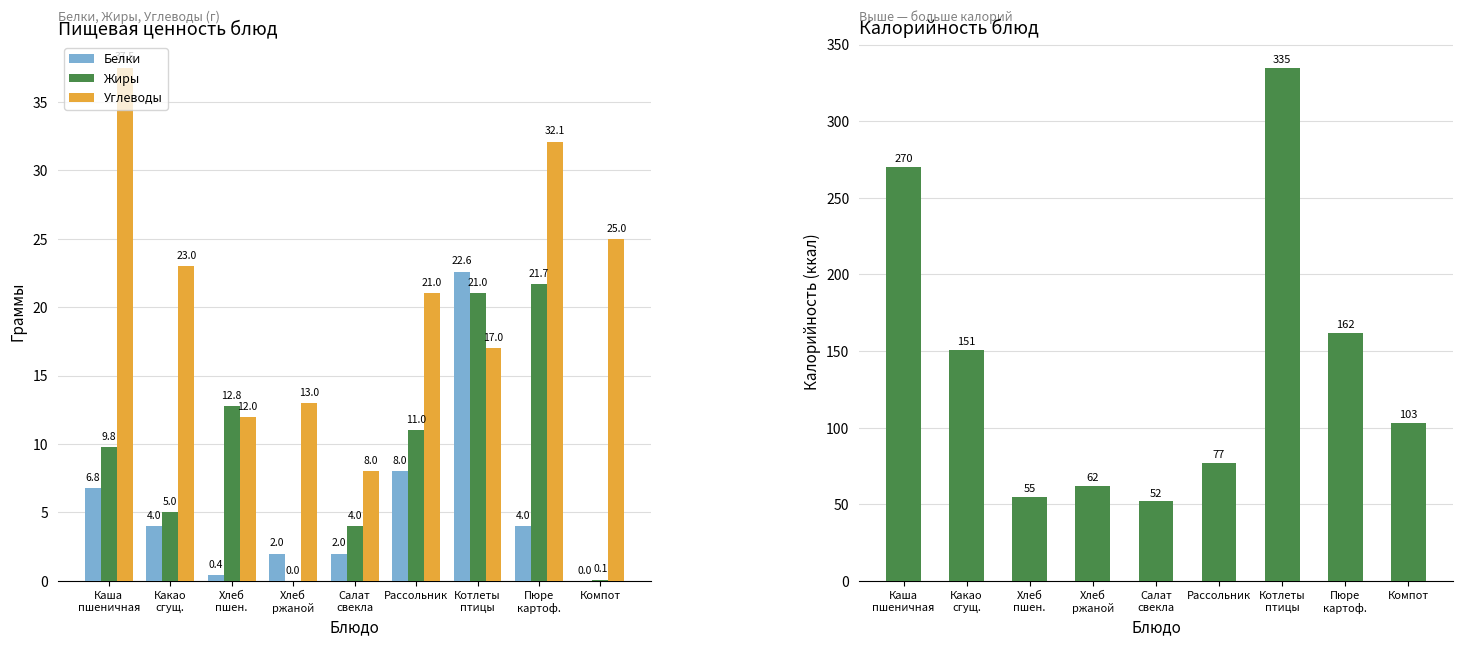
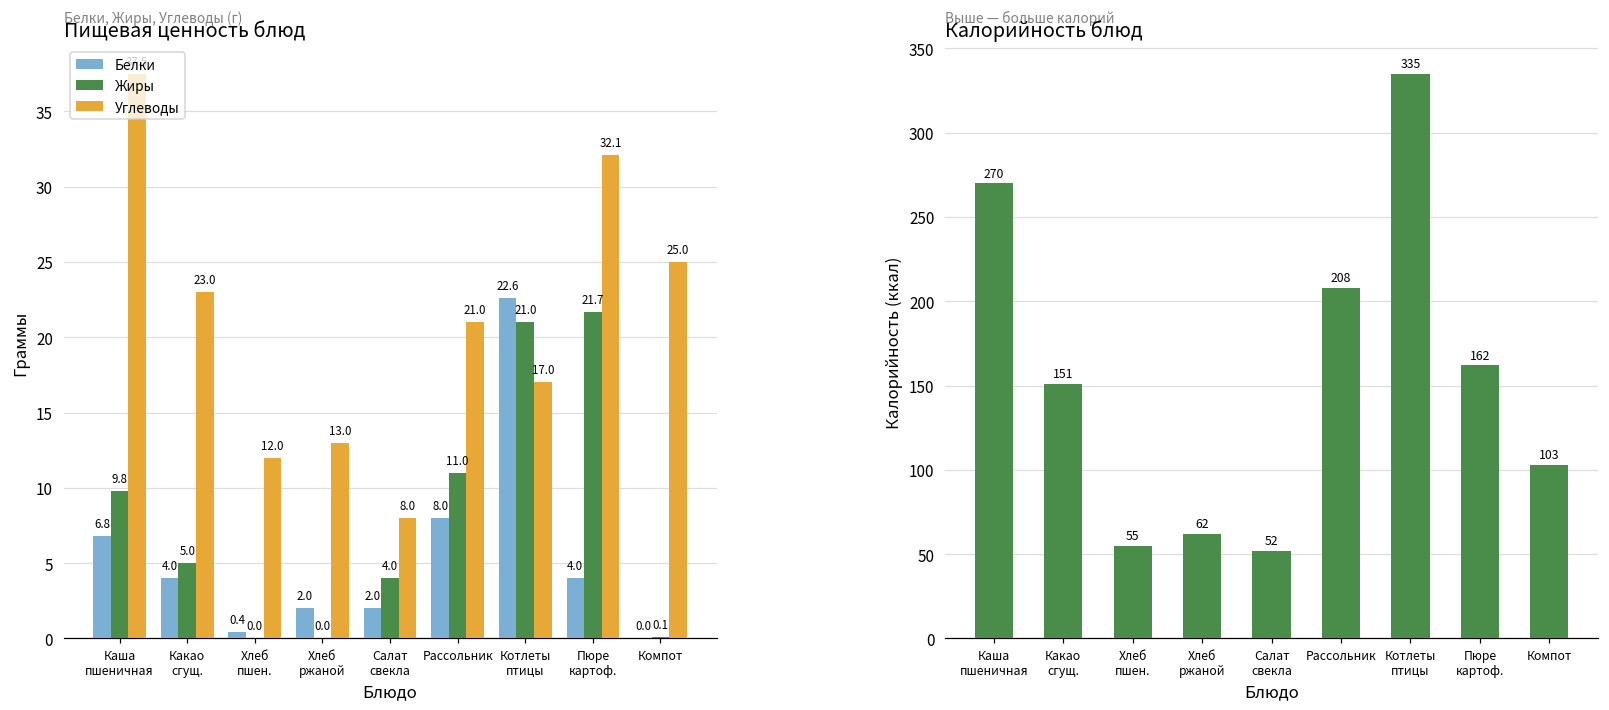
  {
    "Пищевая ценность блюд": {
      "Белки": {
        "Каша пшеничная": 6.8,
        "Какао сгущ.": 4.0,
        "Хлеб пшен.": 0.4,
        "Хлеб ржаной": 2.0,
        "Салат свекла": 2.0,
        "Рассольник": 8.0,
        "Котлеты птицы": 22.6,
        "Пюре картоф.": 4.0,
        "Компот": 0.0
      },
      "Жиры": {
        "Каша пшеничная": 9.8,
        "Какао сгущ.": 5.0,
-       "Хлеб пшен.": 12.8,
+       "Хлеб пшен.": 0.0,
        "Хлеб ржаной": 0.0,
        "Салат свекла": 4.0,
        "Рассольник": 11.0,
        "Котлеты птицы": 21.0,
        "Пюре картоф.": 21.7,
        "Компот": 0.1
      },
      "Углеводы": {
        "Какао сгущ.": 23.0,
        "Хлеб пшен.": 12.0,
        "Хлеб ржаной": 13.0,
        "Салат свекла": 8.0,
        "Рассольник": 21.0,
        "Котлеты птицы": 17.0,
        "Пюре картоф.": 32.1,
        "Компот": 25.0
      }
    },
    "Калорийность блюд": {
      "Каша пшеничная": 270,
      "Какао сгущ.": 151,
      "Хлеб пшен.": 55,
      "Хлеб ржаной": 62,
      "Салат свекла": 52,
-     "Рассольник": 77,
+     "Рассольник": 208,
      "Котлеты птицы": 335,
      "Пюре картоф.": 162,
      "Компот": 103
    }
  }
